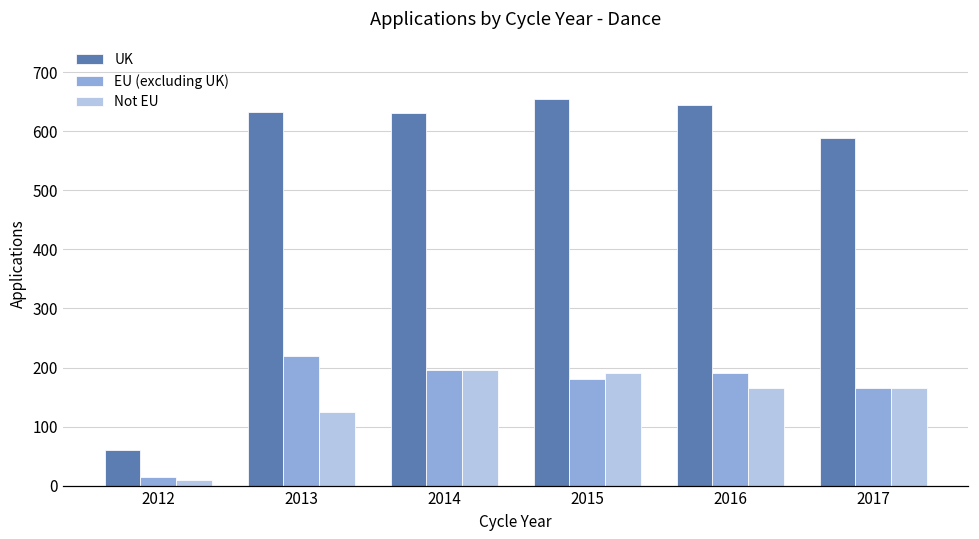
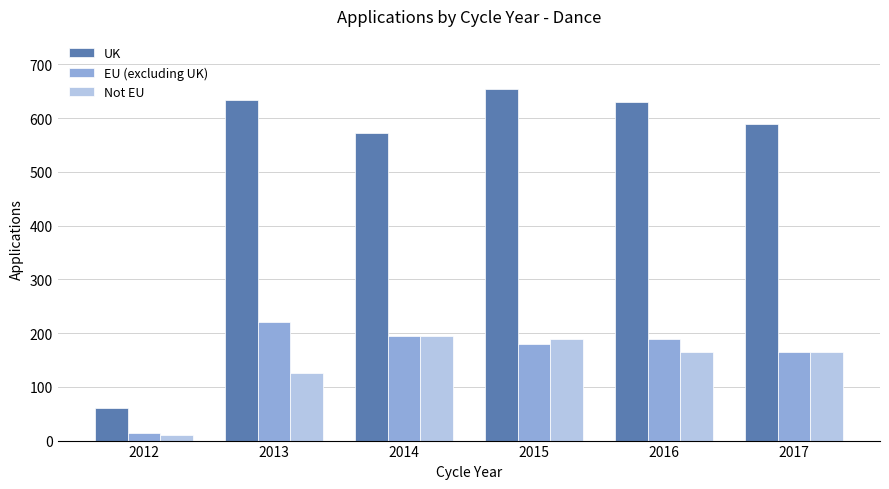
  {
    "UK": {
      "2012": 60,
      "2013": 630,
-     "2014": 630,
+     "2014": 570,
      "2015": 660,
-     "2016": 650,
+     "2016": 630,
      "2017": 590
    }
  }
